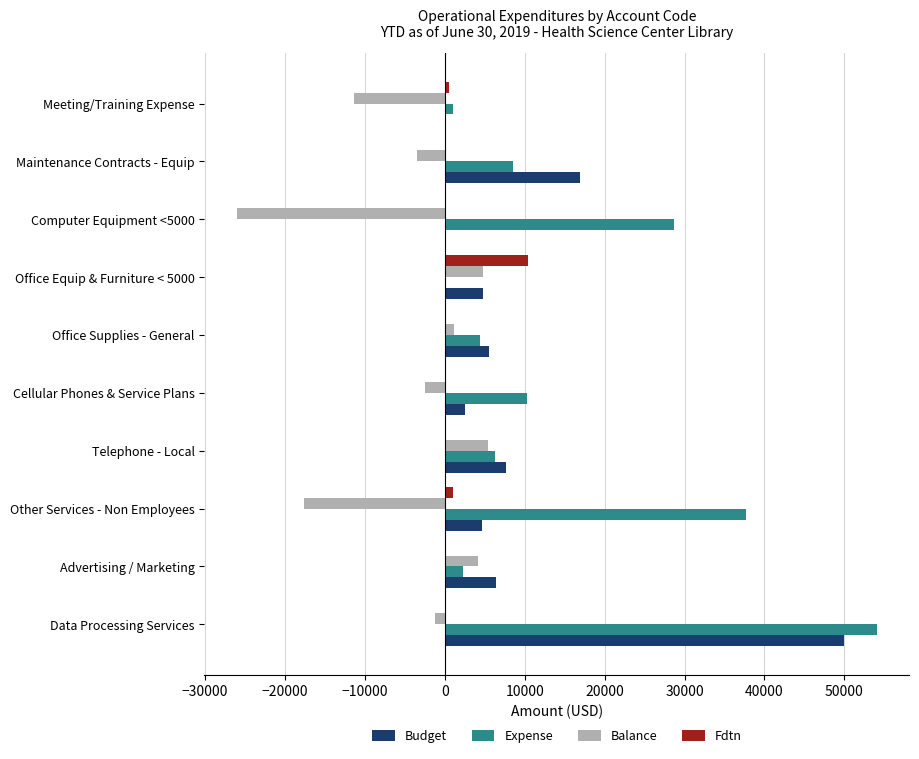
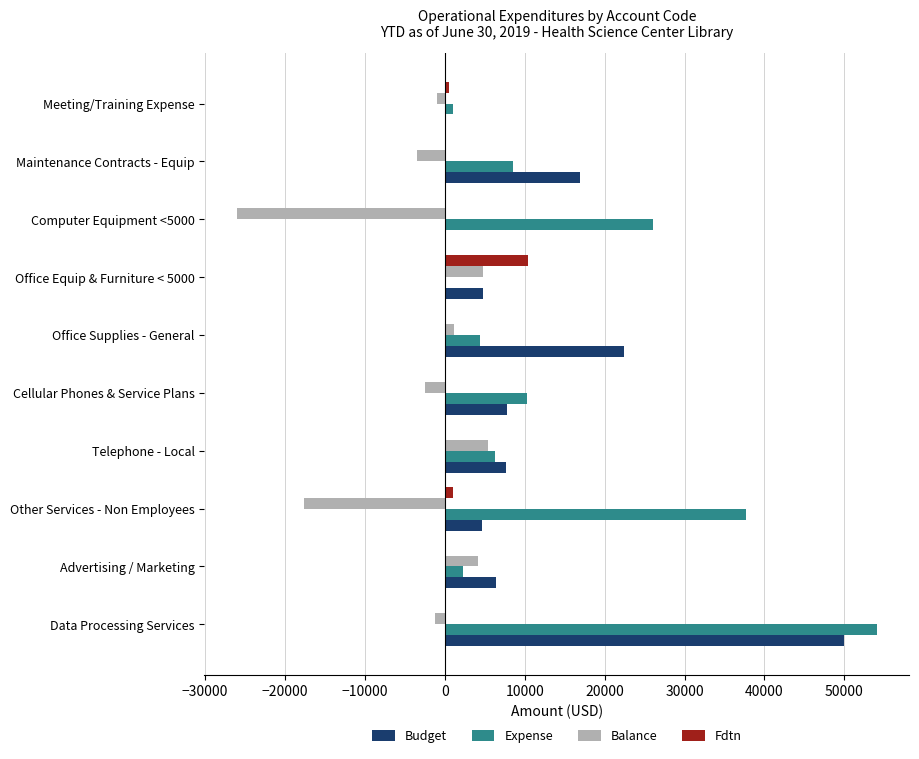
  {
    "Budget": {
      "Meeting/Training Expense": 0,
      "Maintenance Contracts - Equip": 17000,
      "Computer Equipment <5000": 0,
      "Office Equip & Furniture < 5000": 5000,
-     "Office Supplies - General": 6000,
-     "Cellular Phones & Service Plans": 2000,
+     "Office Supplies - General": 22000,
+     "Cellular Phones & Service Plans": 8000,
      "Telephone - Local": 8000,
      "Other Services - Non Employees": 5000,
      "Advertising / Marketing": 6000,
      "Data Processing Services": 50000
    },
    "Expense": {
      "Meeting/Training Expense": 1000,
      "Maintenance Contracts - Equip": 9000,
-     "Computer Equipment <5000": 29000,
+     "Computer Equipment <5000": 26000,
      "Office Equip & Furniture < 5000": 0,
      "Office Supplies - General": 4000,
      "Cellular Phones & Service Plans": 10000,
      "Telephone - Local": 6000,
      "Other Services - Non Employees": 38000,
      "Advertising / Marketing": 2000,
      "Data Processing Services": 54000
    },
    "Balance": {
-     "Meeting/Training Expense": -11000,
+     "Meeting/Training Expense": -1000,
      "Maintenance Contracts - Equip": -3000,
      "Computer Equipment <5000": -26000,
      "Office Equip & Furniture < 5000": 5000,
      "Office Supplies - General": 1000,
      "Cellular Phones & Service Plans": -3000,
      "Telephone - Local": 5000,
      "Other Services - Non Employees": -18000,
      "Advertising / Marketing": 4000,
      "Data Processing Services": -1000
    },
    "Fdtn": {
      "Meeting/Training Expense": 1000,
      "Maintenance Contracts - Equip": 0,
      "Computer Equipment <5000": 0,
      "Office Equip & Furniture < 5000": 10000,
      "Office Supplies - General": 0,
      "Cellular Phones & Service Plans": 0,
      "Telephone - Local": 0,
      "Other Services - Non Employees": 1000,
      "Advertising / Marketing": 0,
      "Data Processing Services": 0
    }
  }
